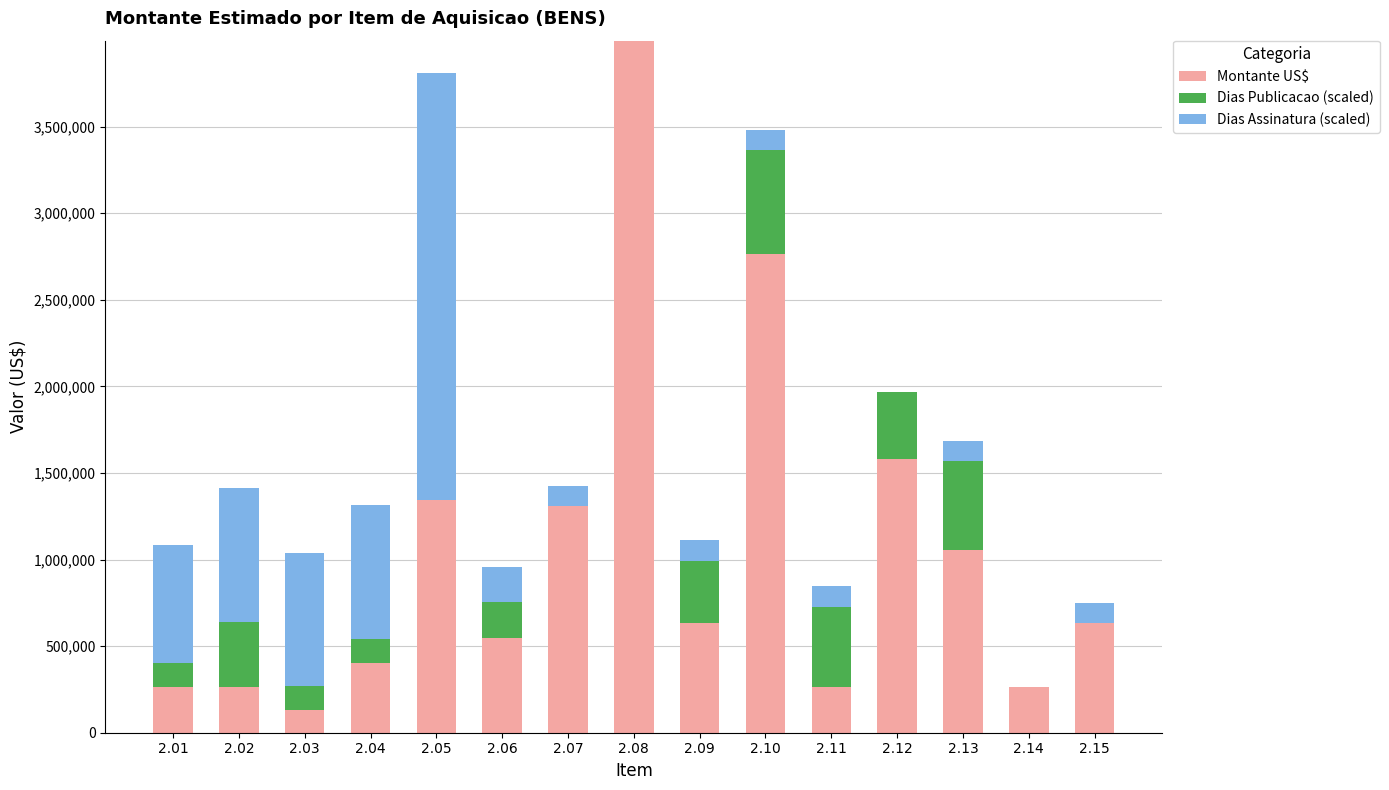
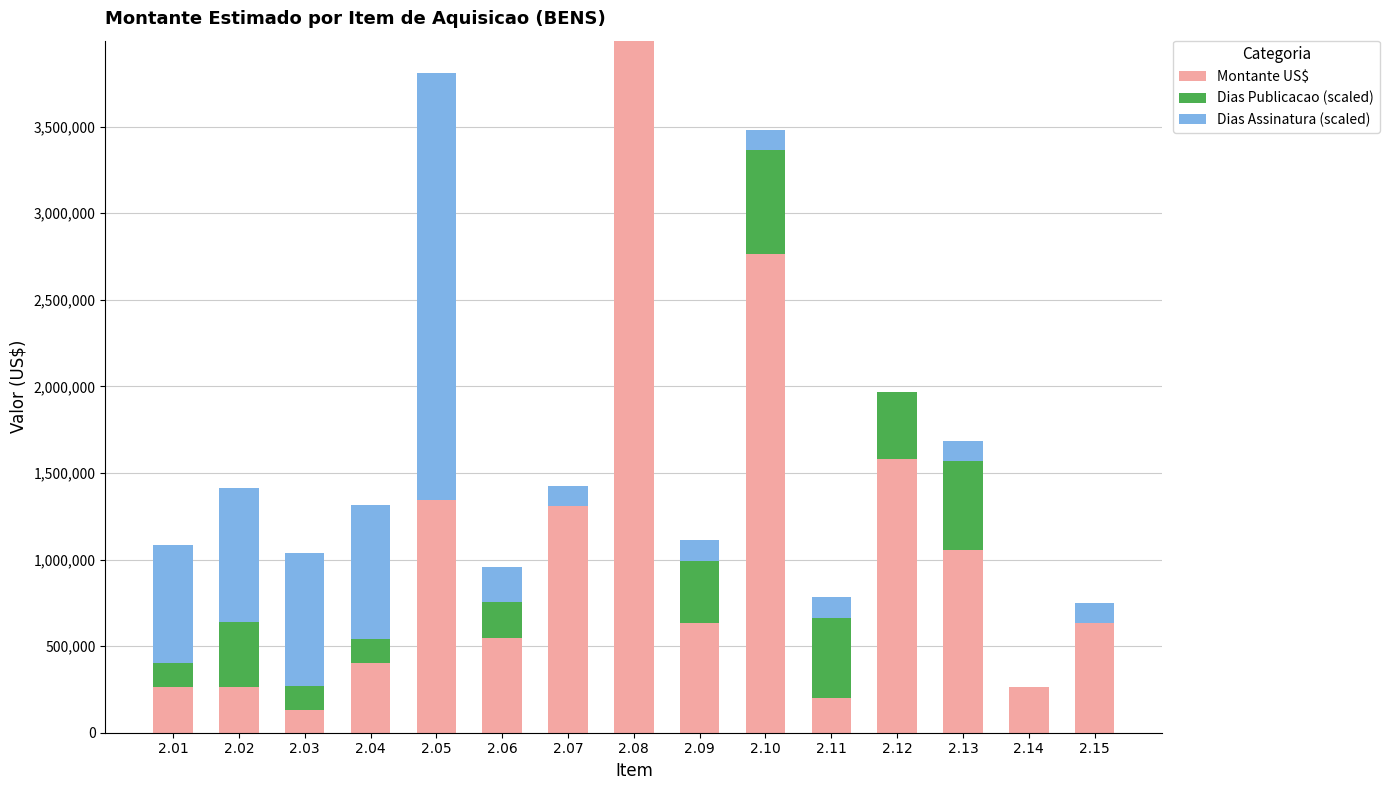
  {
    "Montante US$": {
      "2.01": "260,000",
      "2.02": "260,000",
      "2.03": "130,000",
      "2.04": "410,000",
      "2.05": "1,340,000",
      "2.06": "550,000",
      "2.07": "1,310,000",
      "2.08": "4,000,000",
      "2.09": "630,000",
      "2.10": "2,760,000",
-     "2.11": "260,000",
+     "2.11": "200,000",
      "2.12": "1,580,000",
      "2.13": "1,050,000",
      "2.14": "260,000",
      "2.15": "630,000"
    },
    "Dias Publicacao (scaled)": {
      "2.01": "140,000",
      "2.02": "380,000",
      "2.03": "140,000",
      "2.04": "140,000",
      "2.05": "0",
      "2.06": "210,000",
      "2.07": "0",
      "2.08": "0",
      "2.09": "360,000",
      "2.10": "600,000",
      "2.11": "460,000",
      "2.12": "390,000",
      "2.13": "510,000",
      "2.14": "0",
      "2.15": "0"
    },
    "Dias Assinatura (scaled)": {
      "2.01": "680,000",
      "2.02": "770,000",
      "2.03": "770,000",
      "2.04": "770,000",
      "2.05": "2,470,000",
      "2.06": "200,000",
      "2.07": "120,000",
      "2.08": "0",
      "2.09": "120,000",
      "2.10": "120,000",
      "2.11": "120,000",
      "2.12": "0",
      "2.13": "120,000",
      "2.14": "0",
      "2.15": "120,000"
    }
  }
